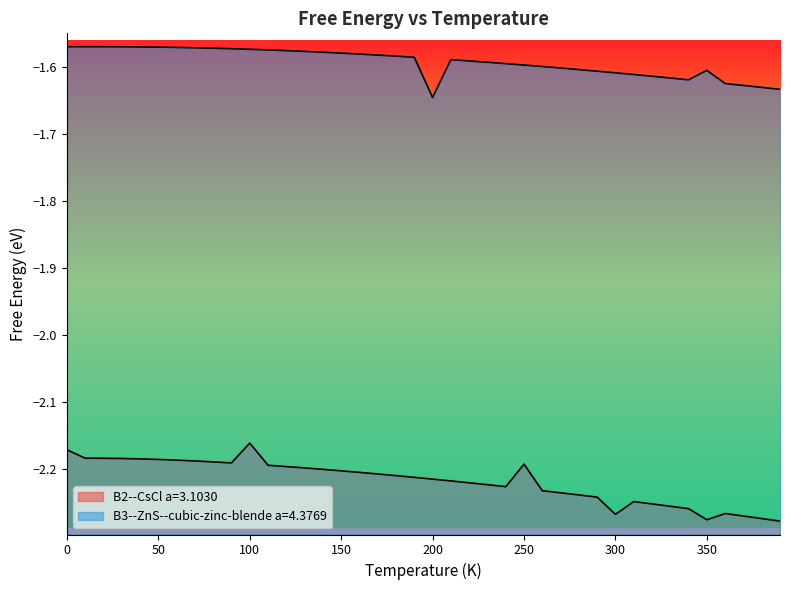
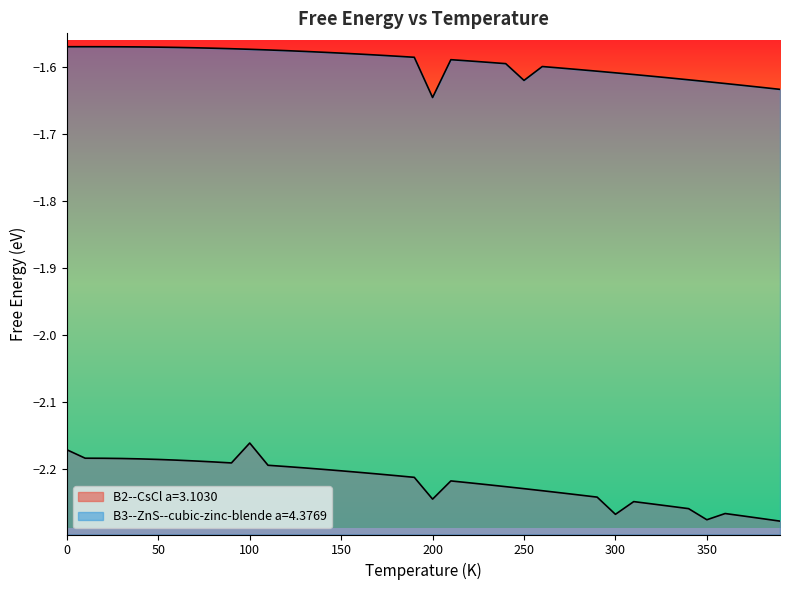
  {
    "B2--CsCl a=3.1030": {
      "0": -2.17,
      "50": -2.19,
      "100": -2.16,
      "150": -2.20,
-     "200": -2.22,
-     "250": -2.19,
+     "200": -2.25,
+     "250": -2.23,
      "300": -2.27,
      "350": -2.28
    },
    "B3--ZnS--cubic-zinc-blende a=4.3769": {
      "0": -1.57,
      "50": -1.57,
      "100": -1.57,
      "150": -1.58,
      "200": -1.65,
-     "250": -1.60,
+     "250": -1.62,
      "300": -1.61,
-     "350": -1.60
+     "350": -1.62
    }
  }
